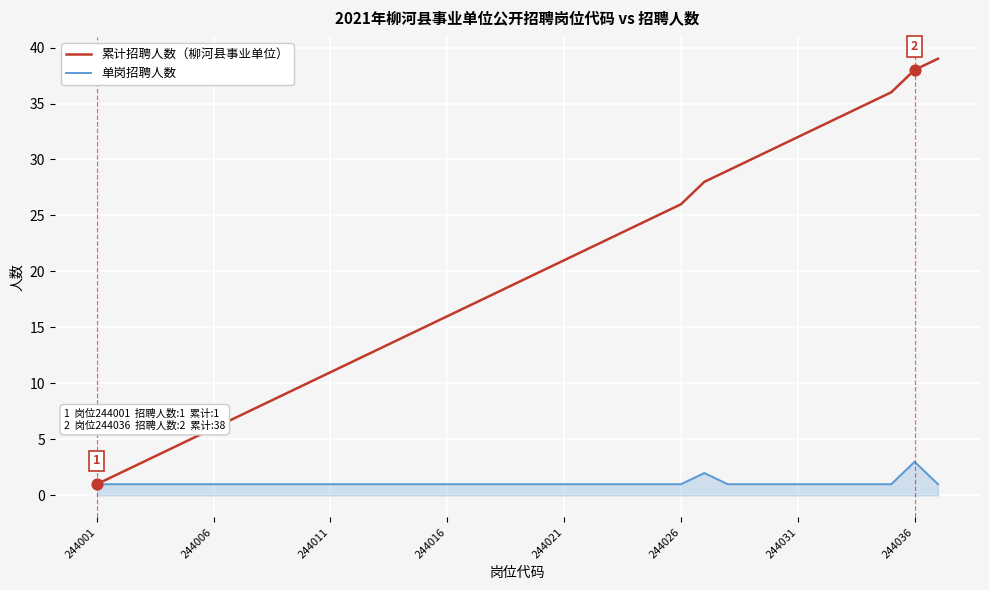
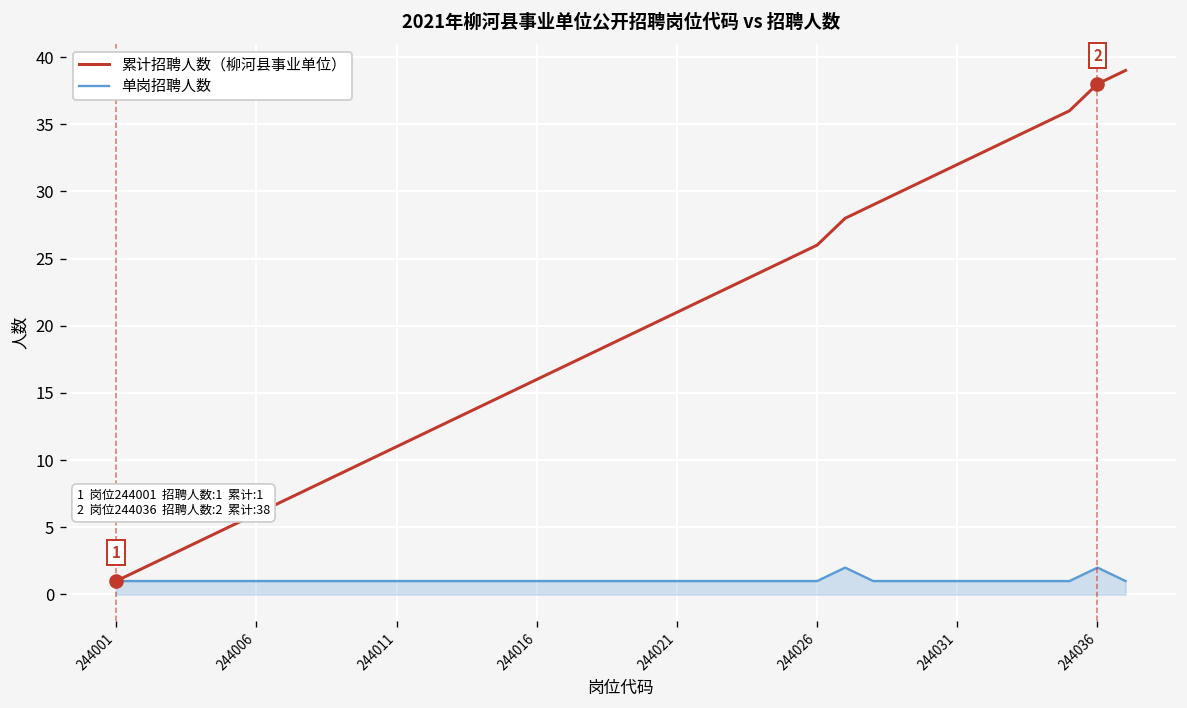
  {
    "单岗招聘人数": {
      "244006": 1,
      "244011": 1,
      "244016": 1,
      "244021": 1,
      "244026": 1,
      "244031": 1,
-     "244036": 3
+     "244036": 2
    }
  }
